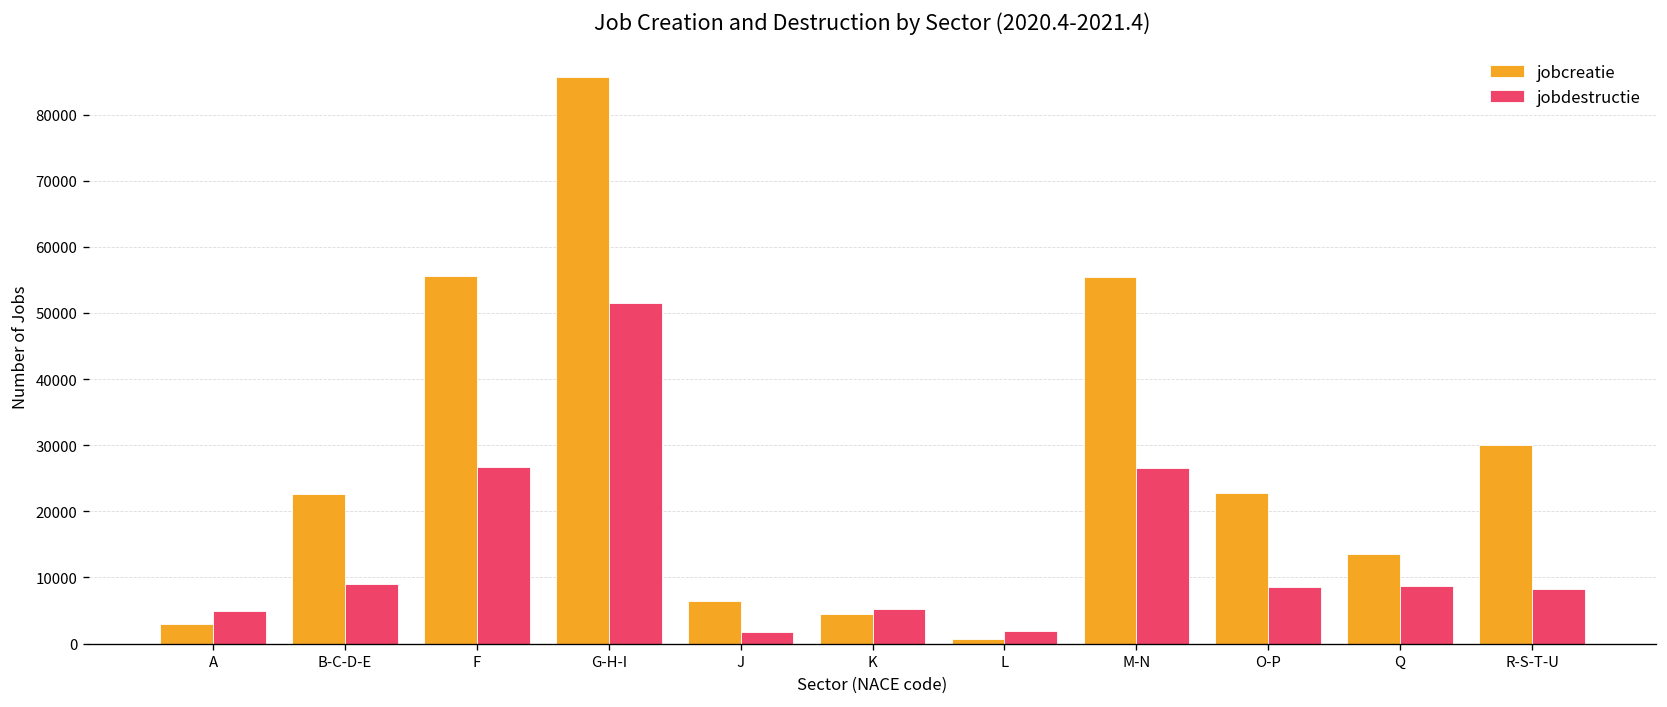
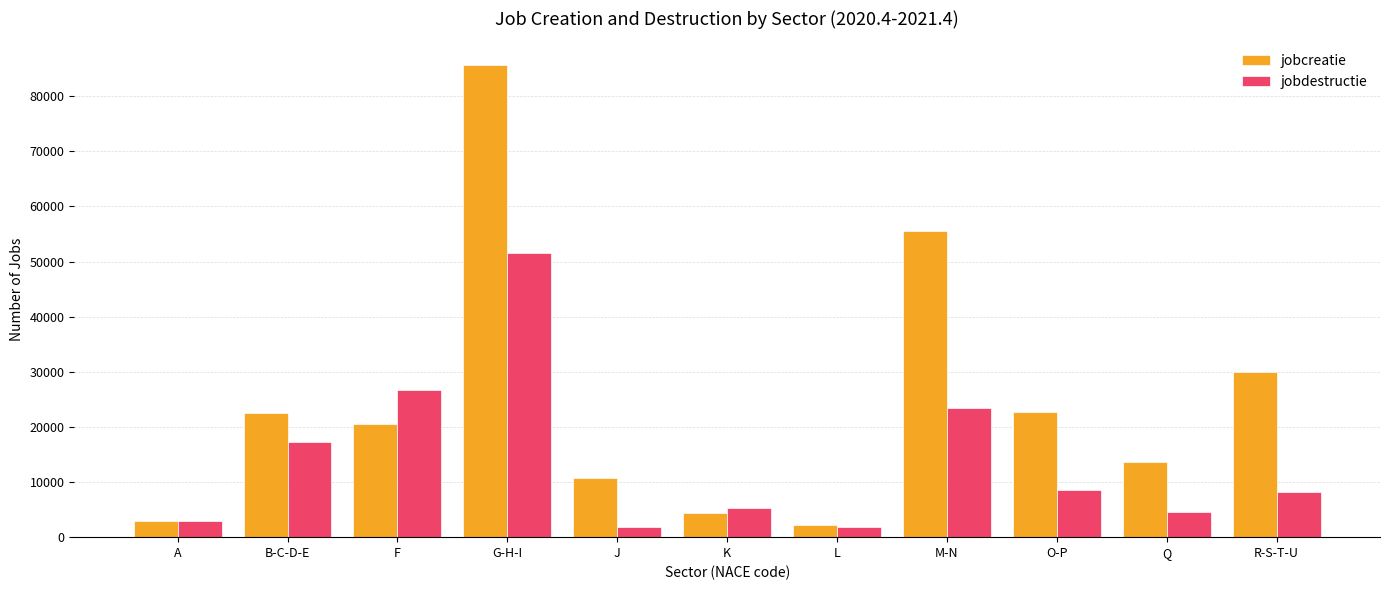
  {
    "jobcreatie": {
      "A": 3000,
      "B-C-D-E": 23000,
-     "F": 56000,
+     "F": 20000,
      "G-H-I": 86000,
-     "J": 6000,
+     "J": 11000,
      "K": 4000,
-     "L": 1000,
+     "L": 2000,
      "M-N": 55000,
      "O-P": 23000,
      "Q": 14000,
      "R-S-T-U": 30000
    },
    "jobdestructie": {
-     "A": 5000,
-     "B-C-D-E": 9000,
+     "A": 3000,
+     "B-C-D-E": 17000,
      "F": 27000,
      "G-H-I": 52000,
      "J": 2000,
      "K": 5000,
      "L": 2000,
-     "M-N": 27000,
+     "M-N": 23000,
      "O-P": 9000,
-     "Q": 9000,
+     "Q": 5000,
      "R-S-T-U": 8000
    }
  }
